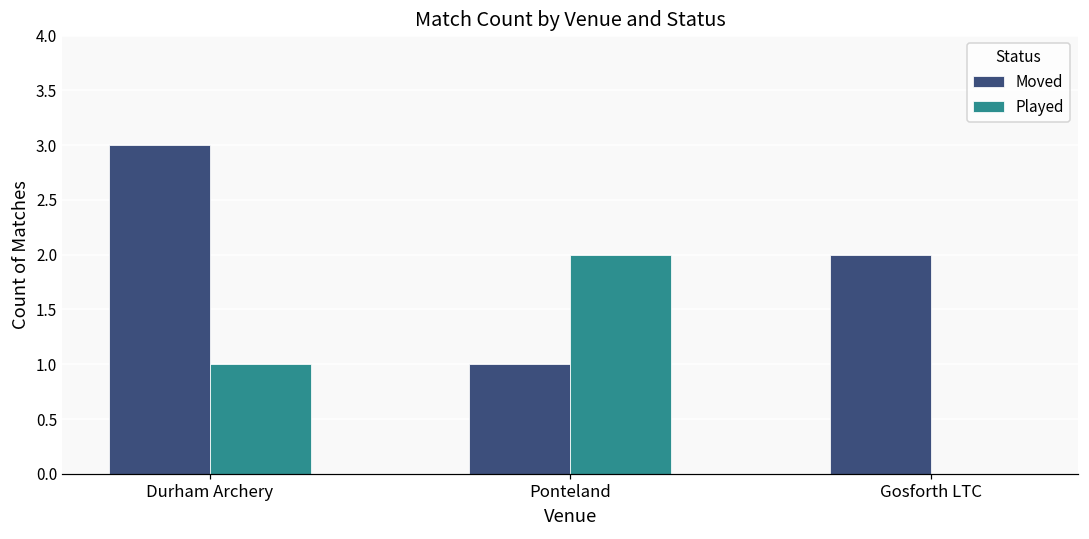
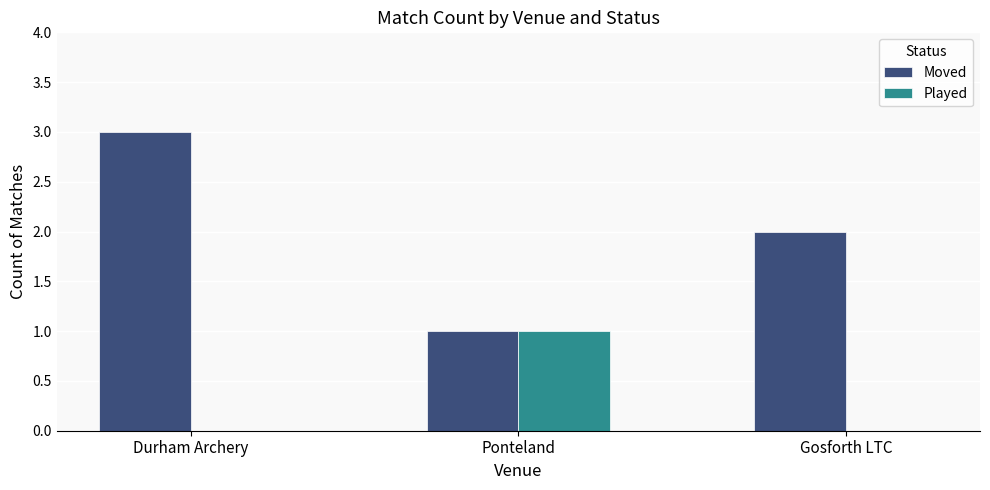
  {
    "Moved": {
      "Durham Archery": 3,
      "Ponteland": 1,
      "Gosforth LTC": 2
    },
    "Played": {
-     "Durham Archery": 1,
-     "Ponteland": 2,
+     "Durham Archery": 0,
+     "Ponteland": 1,
      "Gosforth LTC": 0
    }
  }
